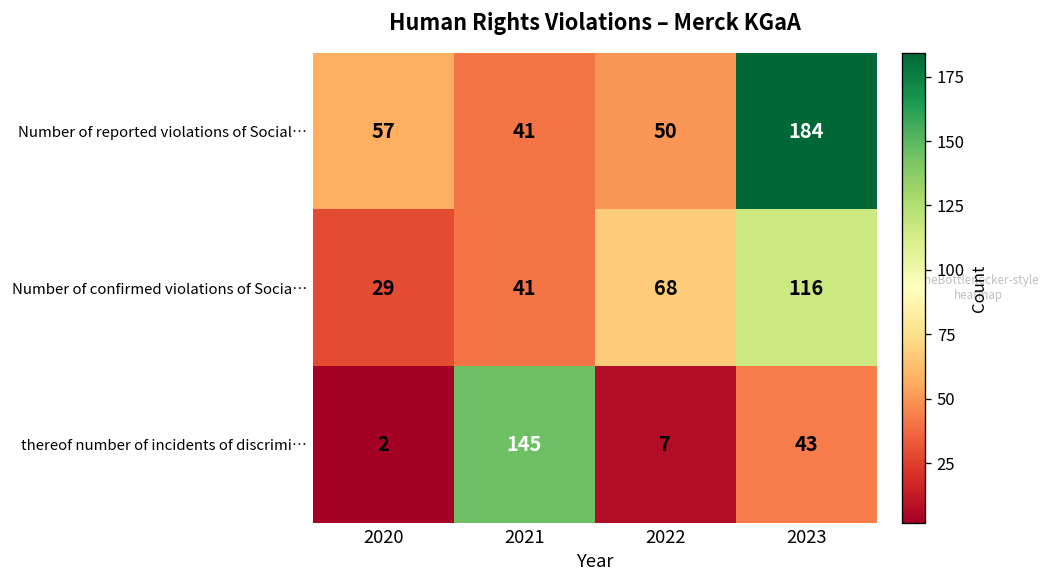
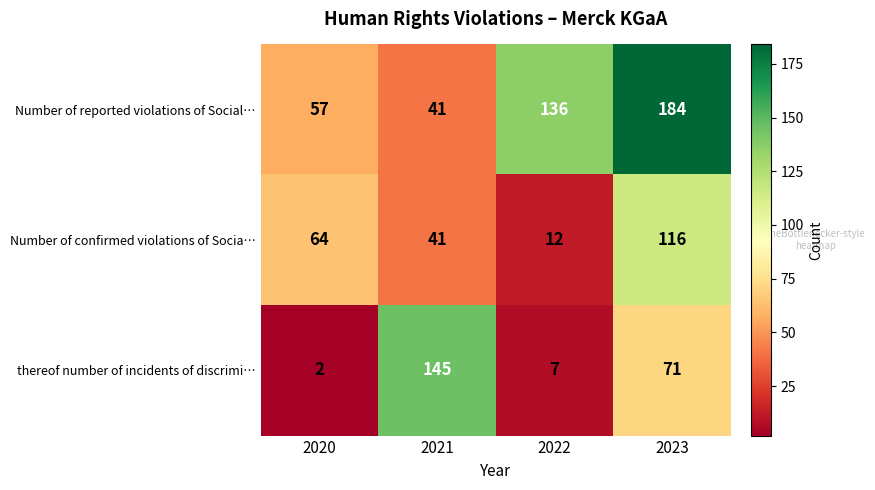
  {
    "Number of reported violations of Social…": {
      "2020": 57,
      "2021": 41,
-     "2022": 50,
+     "2022": 136,
      "2023": 184
    },
    "Number of confirmed violations of Socia…": {
-     "2020": 29,
+     "2020": 64,
      "2021": 41,
-     "2022": 68,
+     "2022": 12,
      "2023": 116
    },
    "thereof number of incidents of discrimi…": {
      "2020": 2,
      "2021": 145,
      "2022": 7,
-     "2023": 43
+     "2023": 71
    }
  }
